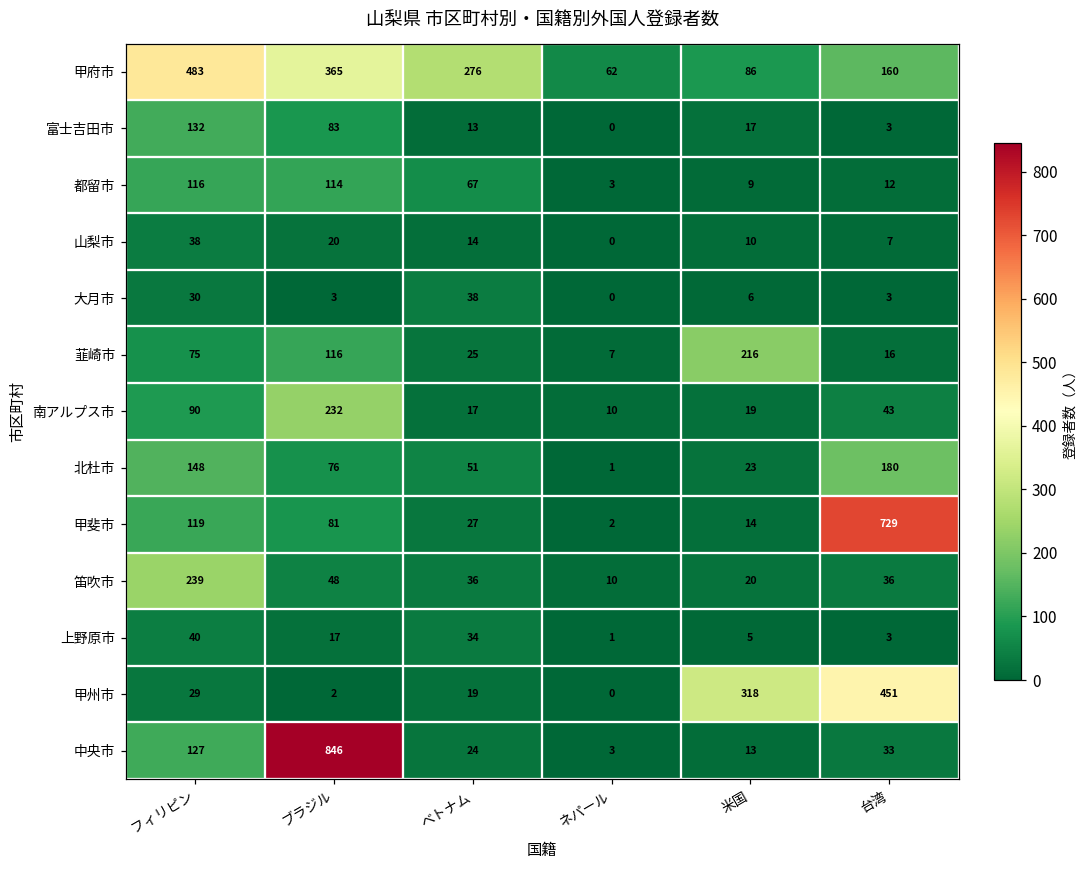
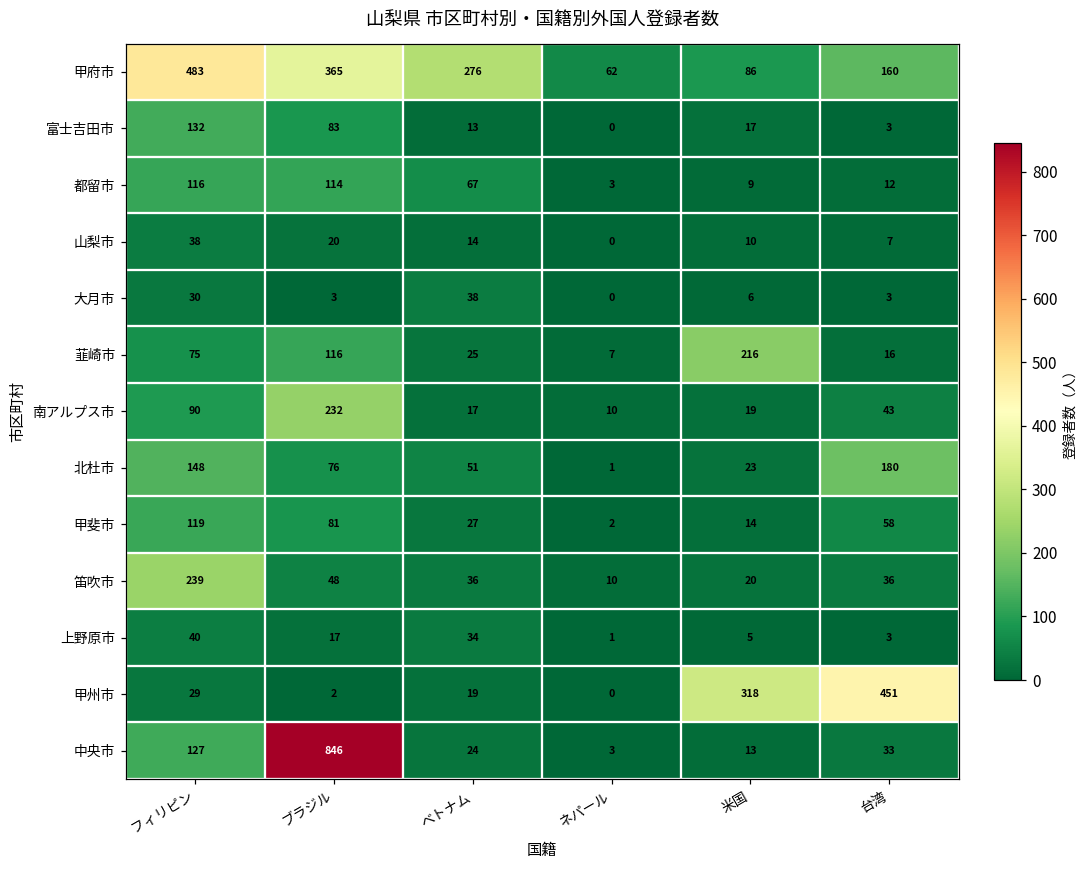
  {
    "甲府市": {
      "フィリピン": 483,
      "ブラジル": 365,
      "ベトナム": 276,
      "ネパール": 62,
      "米国": 86,
      "台湾": 160
    },
    "富士吉田市": {
      "フィリピン": 132,
      "ブラジル": 83,
      "ベトナム": 13,
      "ネパール": 0,
      "米国": 17,
      "台湾": 3
    },
    "都留市": {
      "フィリピン": 116,
      "ブラジル": 114,
      "ベトナム": 67,
      "ネパール": 3,
      "米国": 9,
      "台湾": 12
    },
    "山梨市": {
      "フィリピン": 38,
      "ブラジル": 20,
      "ベトナム": 14,
      "ネパール": 0,
      "米国": 10,
      "台湾": 7
    },
    "大月市": {
      "フィリピン": 30,
      "ブラジル": 3,
      "ベトナム": 38,
      "ネパール": 0,
      "米国": 6,
      "台湾": 3
    },
    "韮崎市": {
      "フィリピン": 75,
      "ブラジル": 116,
      "ベトナム": 25,
      "ネパール": 7,
      "米国": 216,
      "台湾": 16
    },
    "南アルプス市": {
      "フィリピン": 90,
      "ブラジル": 232,
      "ベトナム": 17,
      "ネパール": 10,
      "米国": 19,
      "台湾": 43
    },
    "北杜市": {
      "フィリピン": 148,
      "ブラジル": 76,
      "ベトナム": 51,
      "ネパール": 1,
      "米国": 23,
      "台湾": 180
    },
    "甲斐市": {
      "フィリピン": 119,
      "ブラジル": 81,
      "ベトナム": 27,
      "ネパール": 2,
      "米国": 14,
-     "台湾": 729
+     "台湾": 58
    },
    "笛吹市": {
      "フィリピン": 239,
      "ブラジル": 48,
      "ベトナム": 36,
      "ネパール": 10,
      "米国": 20,
      "台湾": 36
    },
    "上野原市": {
      "フィリピン": 40,
      "ブラジル": 17,
      "ベトナム": 34,
      "ネパール": 1,
      "米国": 5,
      "台湾": 3
    },
    "甲州市": {
      "フィリピン": 29,
      "ブラジル": 2,
      "ベトナム": 19,
      "ネパール": 0,
      "米国": 318,
      "台湾": 451
    },
    "中央市": {
      "フィリピン": 127,
      "ブラジル": 846,
      "ベトナム": 24,
      "ネパール": 3,
      "米国": 13,
      "台湾": 33
    }
  }
